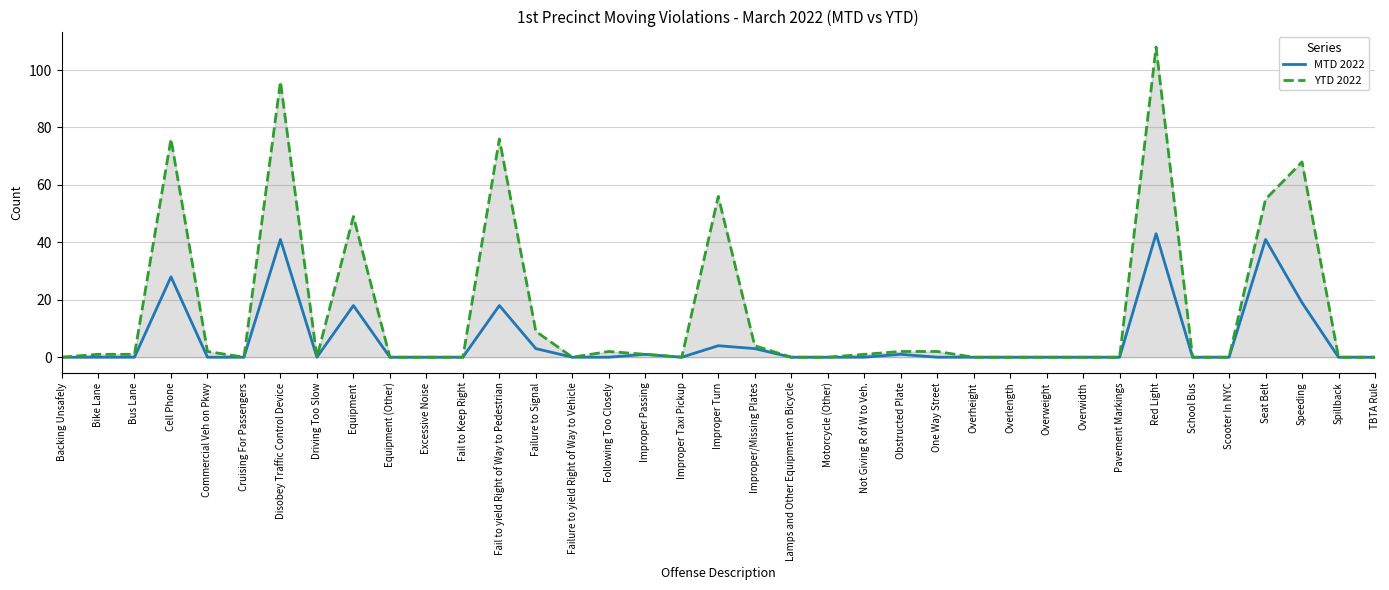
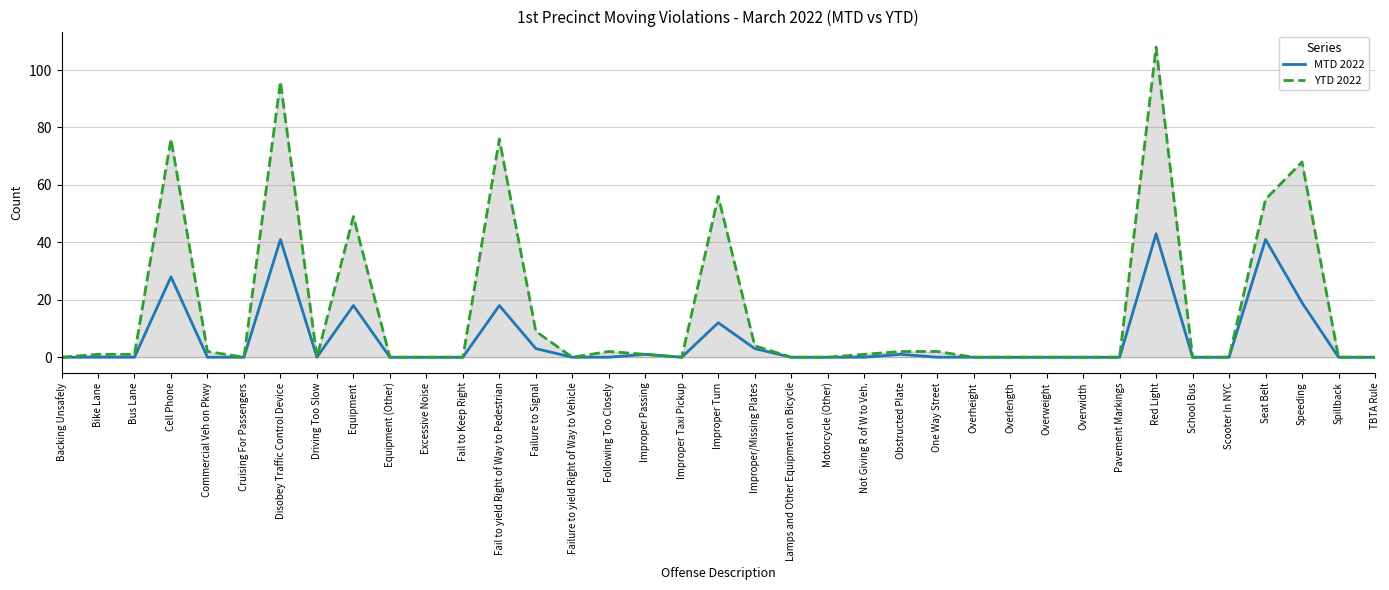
  {
    "MTD 2022": {
      "Bike Lane": 0,
      "Bus Lane": 0,
      "Cell Phone": 28,
      "Commercial Veh on Pkwy": 0,
      "Disobey Traffic Control Device": 41,
      "Equipment": 18,
      "Fail to yield Right of Way to Pedestrian": 18,
      "Failure to Signal": 3,
      "Following Too Closely": 0,
-     "Improper Turn": 4,
+     "Improper Turn": 12,
      "Improper/Missing Plates": 3,
      "Not Giving R of W to Veh.": 0,
      "Obstructed Plate": 1,
      "One Way Street": 0,
      "Red Light": 43,
      "Seat Belt": 41,
      "Speeding": 19
    },
    "YTD 2022": {
      "Bike Lane": 1,
      "Bus Lane": 1,
      "Cell Phone": 76,
      "Commercial Veh on Pkwy": 2,
      "Disobey Traffic Control Device": 96,
      "Equipment": 49,
      "Fail to yield Right of Way to Pedestrian": 76,
      "Failure to Signal": 9,
      "Following Too Closely": 2,
      "Improper Turn": 56,
      "Improper/Missing Plates": 4,
      "Not Giving R of W to Veh.": 1,
      "Obstructed Plate": 2,
      "One Way Street": 2,
      "Red Light": 108,
      "Seat Belt": 55,
      "Speeding": 68
    }
  }
